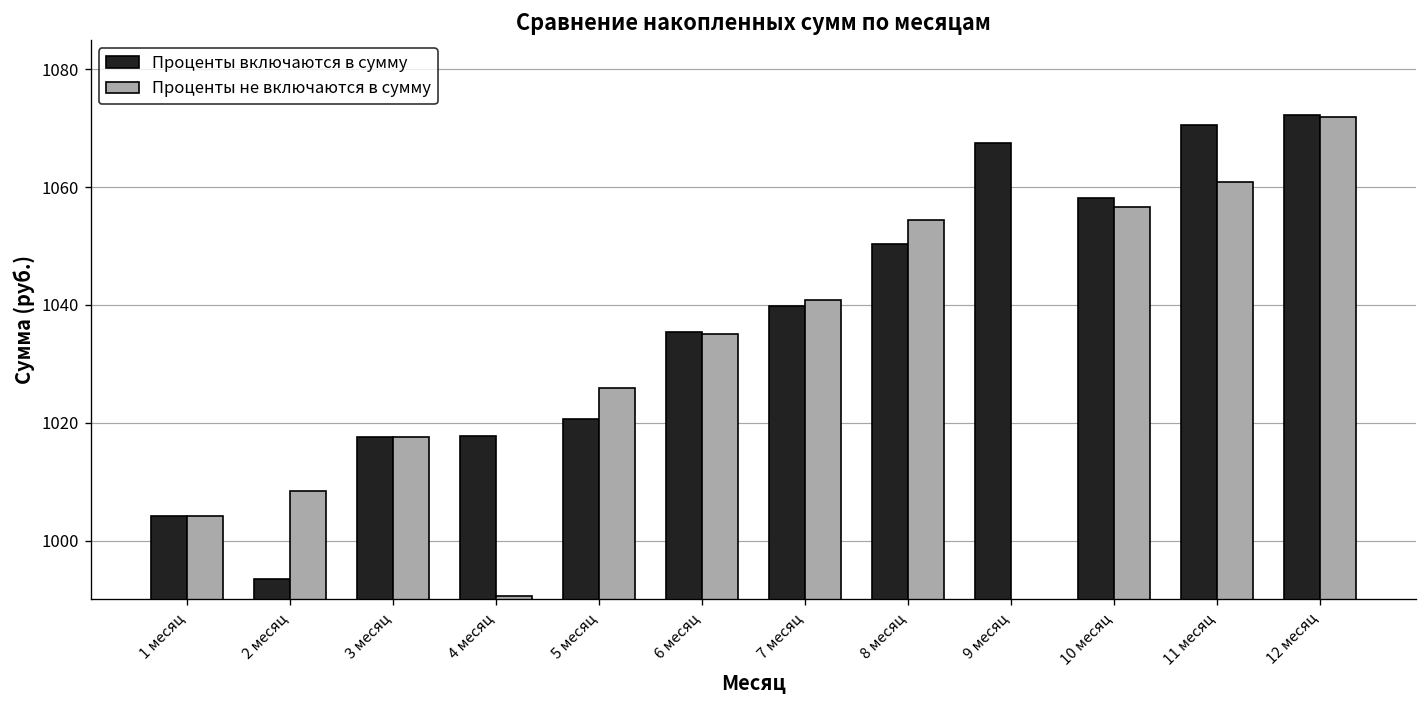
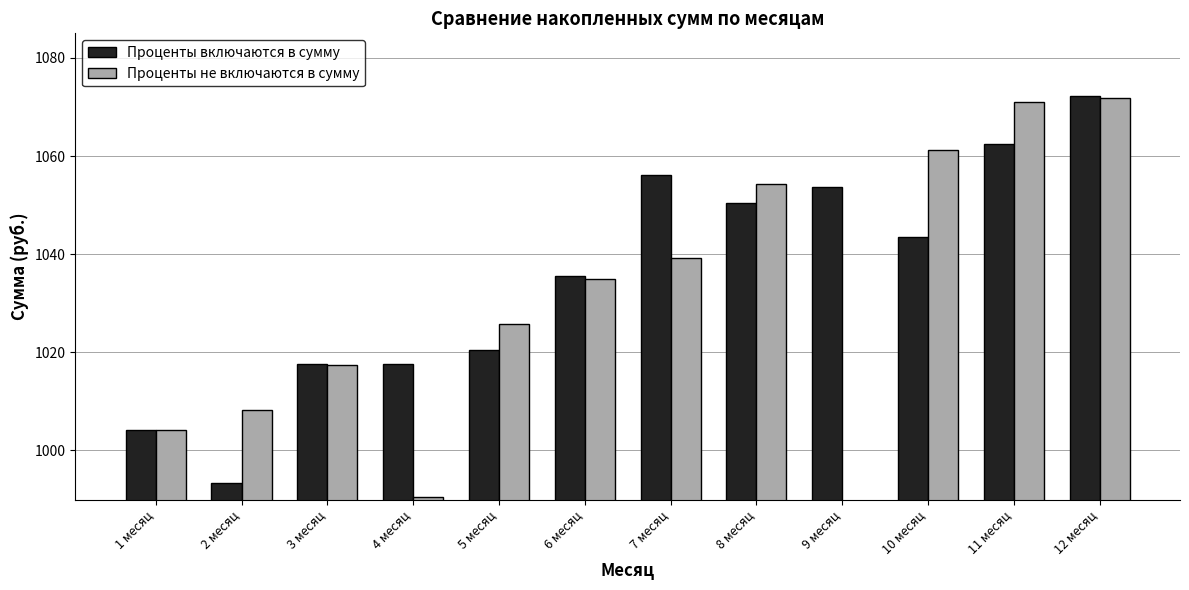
  {
    "Проценты включаются в сумму": {
      "1 месяц": 1004,
      "2 месяц": 993,
      "3 месяц": 1018,
      "4 месяц": 1018,
      "5 месяц": 1021,
      "6 месяц": 1035,
-     "7 месяц": 1040,
+     "7 месяц": 1056,
      "8 месяц": 1050,
-     "9 месяц": 1068,
-     "10 месяц": 1058,
-     "11 месяц": 1071,
+     "9 месяц": 1054,
+     "10 месяц": 1043,
+     "11 месяц": 1063,
      "12 месяц": 1072
    },
    "Проценты не включаются в сумму": {
      "1 месяц": 1004,
      "2 месяц": 1008,
      "3 месяц": 1018,
      "4 месяц": 991,
      "5 месяц": 1026,
      "6 месяц": 1035,
-     "7 месяц": 1041,
+     "7 месяц": 1039,
      "8 месяц": 1054,
-     "10 месяц": 1057,
-     "11 месяц": 1061,
+     "10 месяц": 1061,
+     "11 месяц": 1071,
      "12 месяц": 1072
    }
  }
